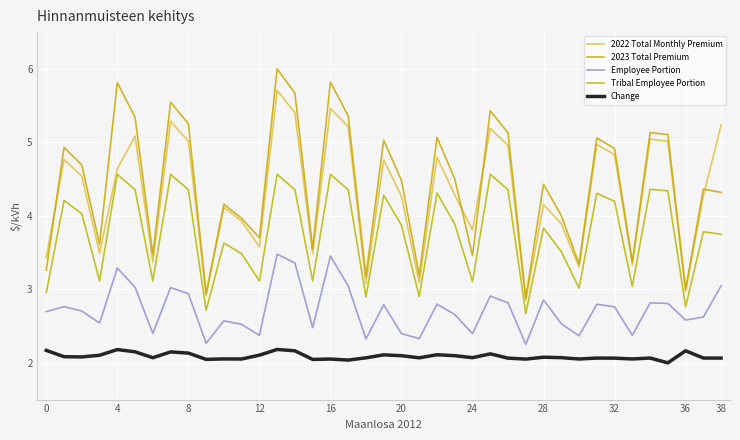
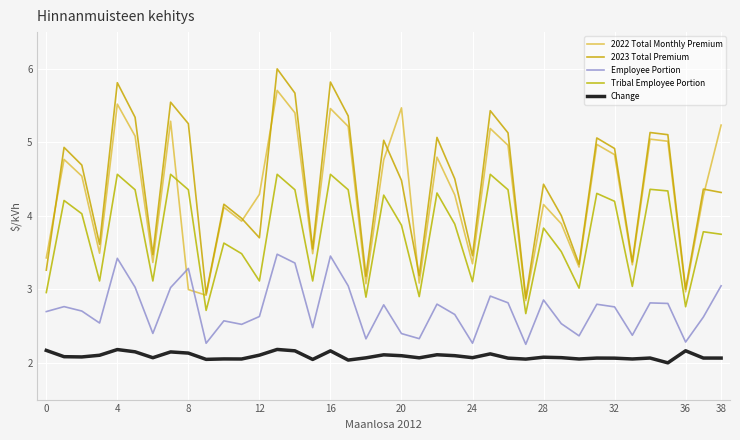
  {
    "2022 Total Monthly Premium": {
      "0": 3.4,
-     "4": 4.6,
-     "8": 5.0,
-     "12": 3.6,
+     "4": 5.5,
+     "8": 3.0,
+     "12": 4.3,
      "16": 5.5,
-     "20": 4.3,
-     "24": 3.8,
+     "20": 5.5,
+     "24": 3.3,
      "28": 4.2,
      "32": 4.8,
      "36": 3.0,
      "38": 5.2
    },
    "Employee Portion": {
      "0": 2.7,
-     "4": 3.3,
-     "8": 2.9,
-     "12": 2.4,
+     "4": 3.4,
+     "8": 3.3,
+     "12": 2.6,
      "16": 3.5,
      "20": 2.4,
-     "24": 2.4,
+     "24": 2.3,
      "28": 2.9,
      "32": 2.8,
-     "36": 2.6,
+     "36": 2.3,
      "38": 3.0
    },
    "Change": {
      "0": 2.2,
      "4": 2.2,
      "8": 2.1,
      "12": 2.1,
-     "16": 2.1,
+     "16": 2.2,
      "20": 2.1,
      "24": 2.1,
      "28": 2.1,
      "32": 2.1,
      "36": 2.2,
      "38": 2.1
    }
  }
